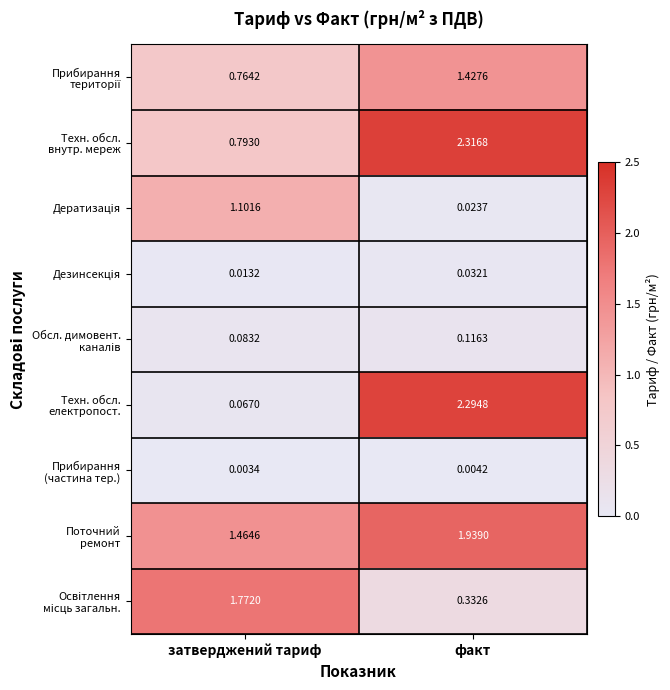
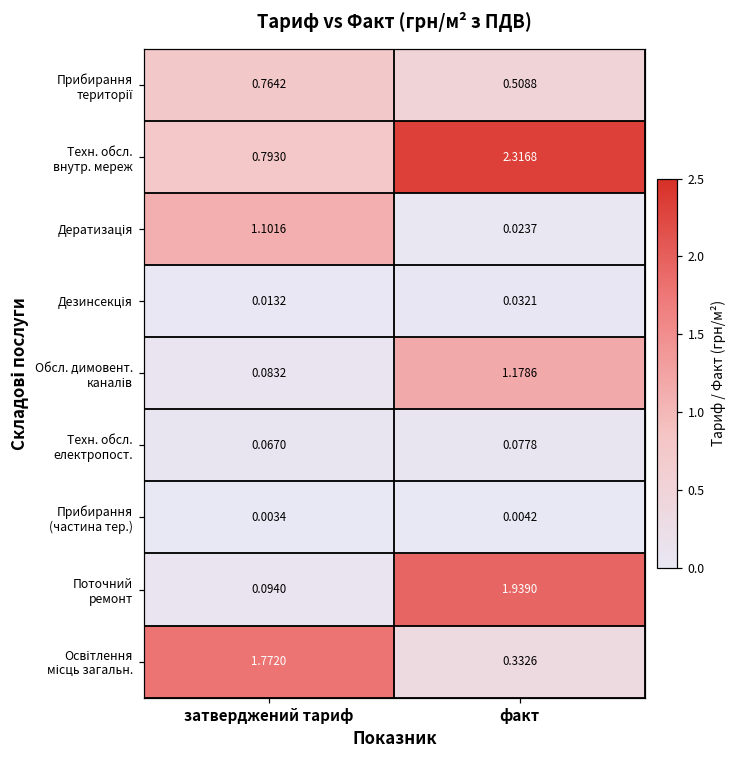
  {
    "Прибирання території": {
      "затверджений тариф": 0.7642,
-     "факт": 1.4276
+     "факт": 0.5088
    },
    "Техн. обсл. внутр. мереж": {
      "затверджений тариф": 0.7930,
      "факт": 2.3168
    },
    "Дератизація": {
      "затверджений тариф": 1.1016,
      "факт": 0.0237
    },
    "Дезинсекція": {
      "затверджений тариф": 0.0132,
      "факт": 0.0321
    },
    "Обсл. димовент. каналів": {
      "затверджений тариф": 0.0832,
-     "факт": 0.1163
+     "факт": 1.1786
    },
    "Техн. обсл. електропост.": {
      "затверджений тариф": 0.0670,
-     "факт": 2.2948
+     "факт": 0.0778
    },
    "Прибирання (частина тер.)": {
      "затверджений тариф": 0.0034,
      "факт": 0.0042
    },
    "Поточний ремонт": {
-     "затверджений тариф": 1.4646,
+     "затверджений тариф": 0.0940,
      "факт": 1.9390
    },
    "Освітлення місць загальн.": {
      "затверджений тариф": 1.7720,
      "факт": 0.3326
    }
  }
